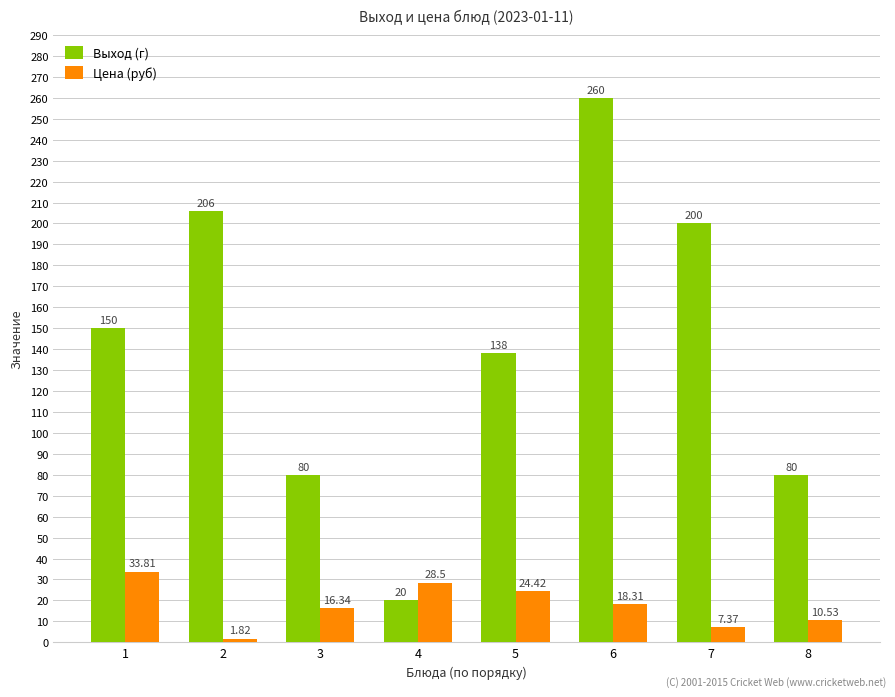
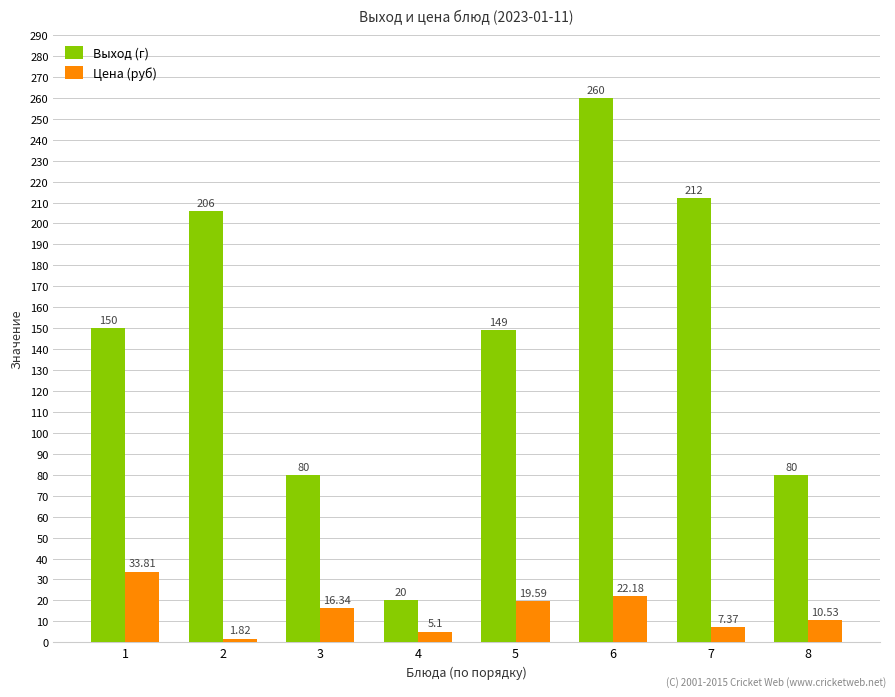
  {
    "Выход (г)": {
      "1": 150,
      "2": 206,
      "3": 80,
      "4": 20,
-     "5": 138,
+     "5": 149,
      "6": 260,
-     "7": 200,
+     "7": 212,
      "8": 80
    },
    "Цена (руб)": {
      "1": 33.81,
      "2": 1.82,
      "3": 16.34,
-     "4": 28.5,
-     "5": 24.42,
-     "6": 18.31,
+     "4": 5.1,
+     "5": 19.59,
+     "6": 22.18,
      "7": 7.37,
      "8": 10.53
    }
  }
